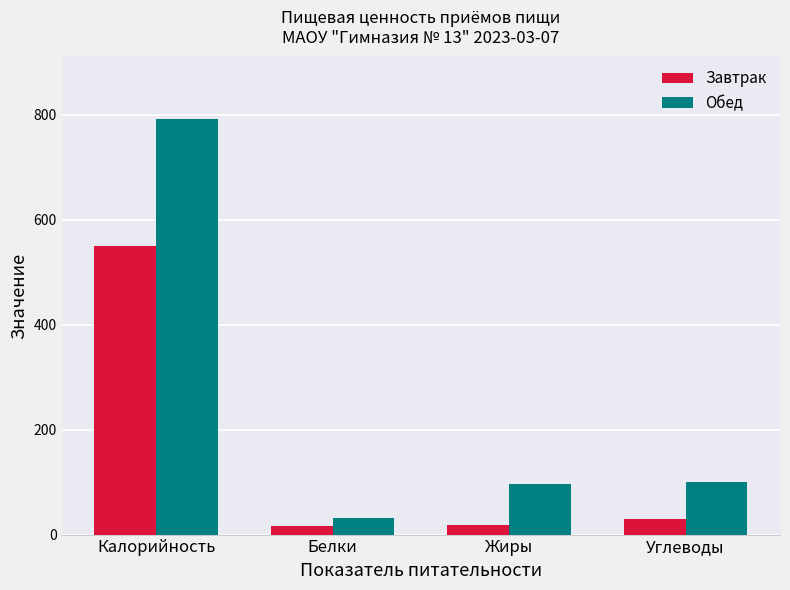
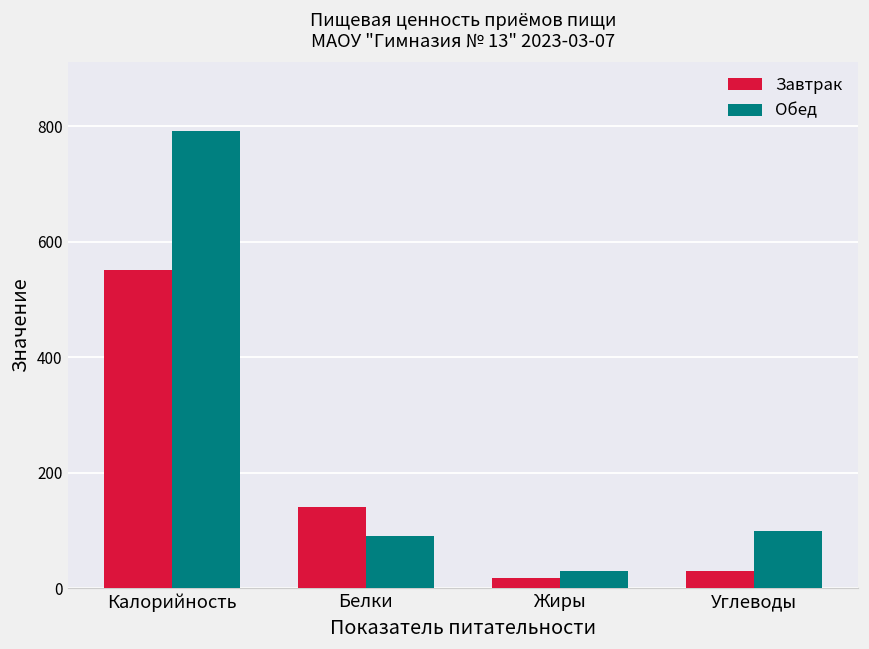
  {
    "Завтрак": {
      "Калорийность": 550,
-     "Белки": 20,
+     "Белки": 140,
      "Жиры": 20,
      "Углеводы": 30
    },
    "Обед": {
      "Калорийность": 790,
-     "Белки": 30,
-     "Жиры": 100,
+     "Белки": 90,
+     "Жиры": 30,
      "Углеводы": 100
    }
  }
